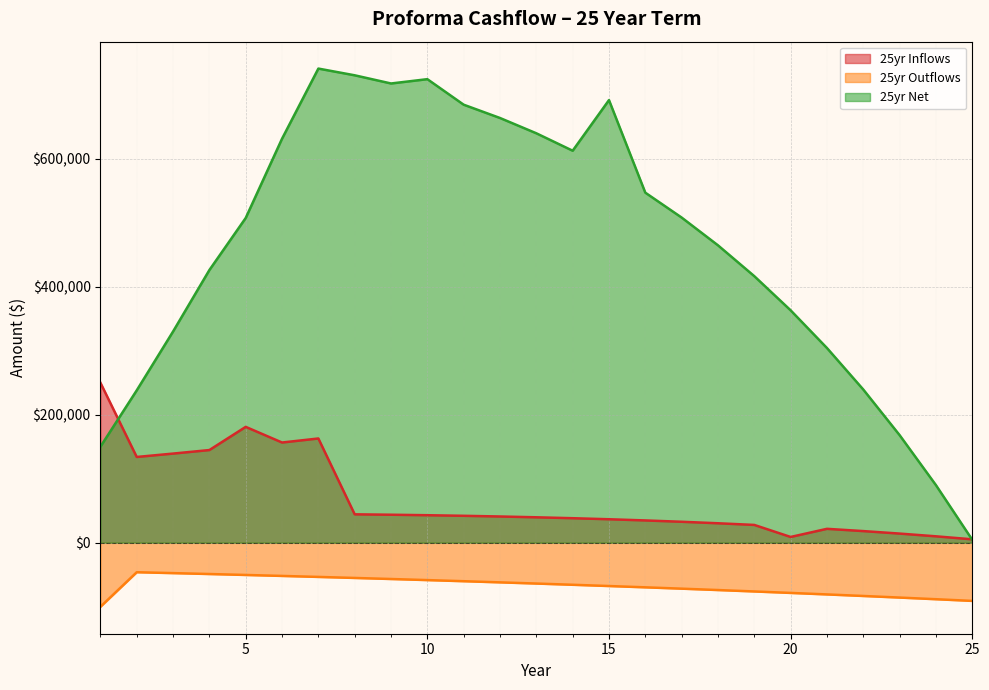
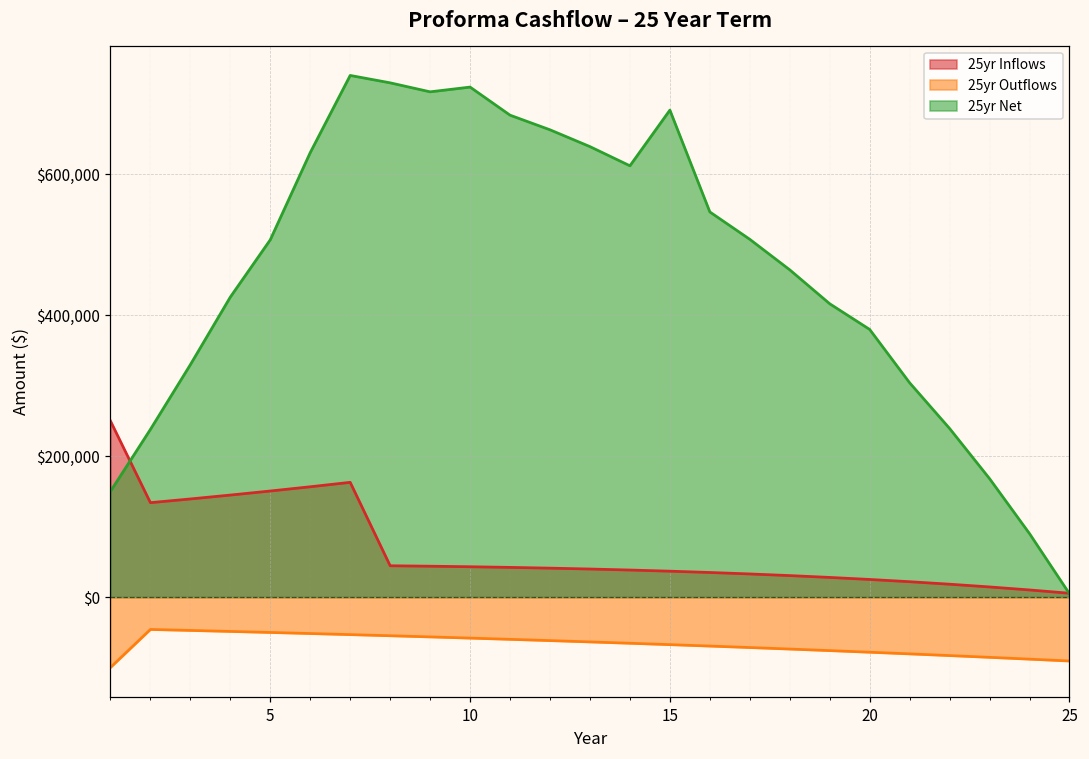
  {
    "25yr Inflows": {
-     "5": "$180,000",
+     "5": "$150,000",
      "10": "$40,000",
      "15": "$40,000",
-     "20": "$10,000"
+     "20": "$20,000"
    },
    "25yr Net": {
      "5": "$510,000",
      "10": "$720,000",
      "15": "$690,000",
-     "20": "$360,000"
+     "20": "$380,000"
    }
  }
